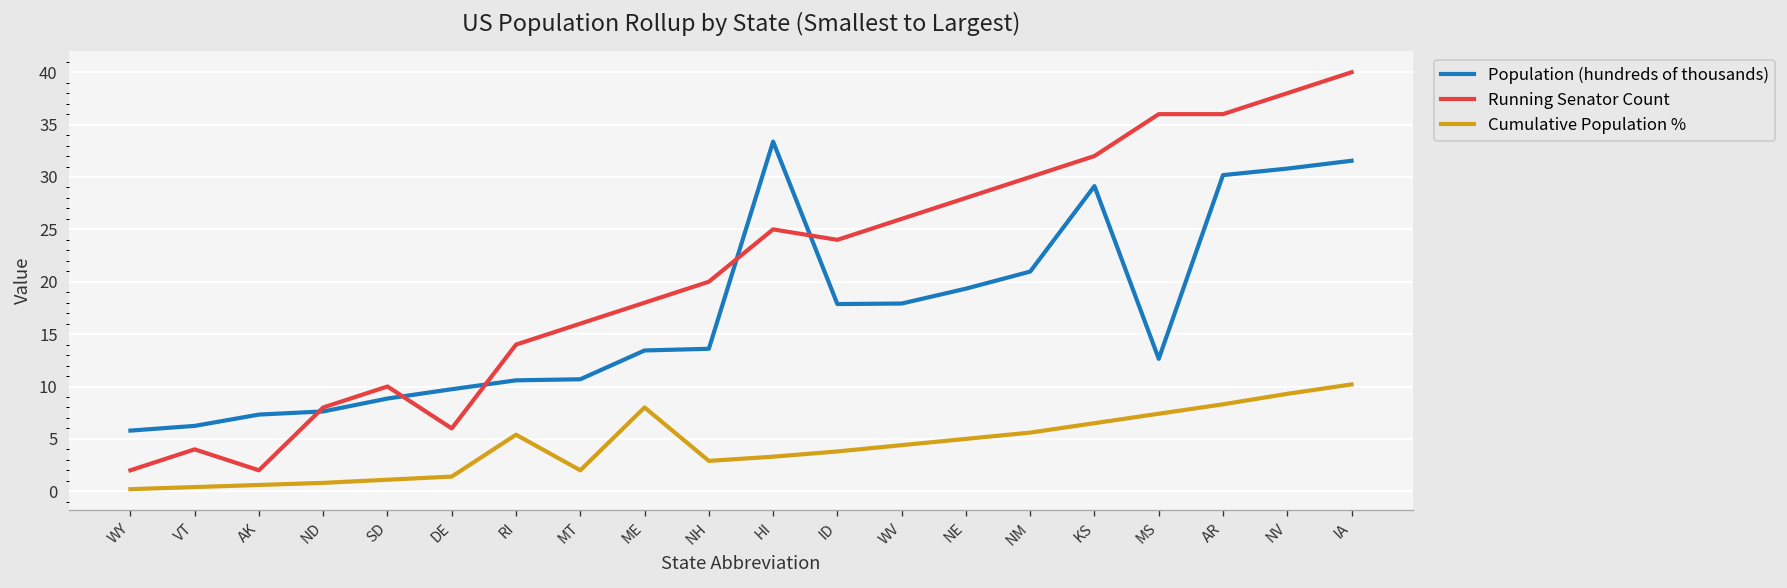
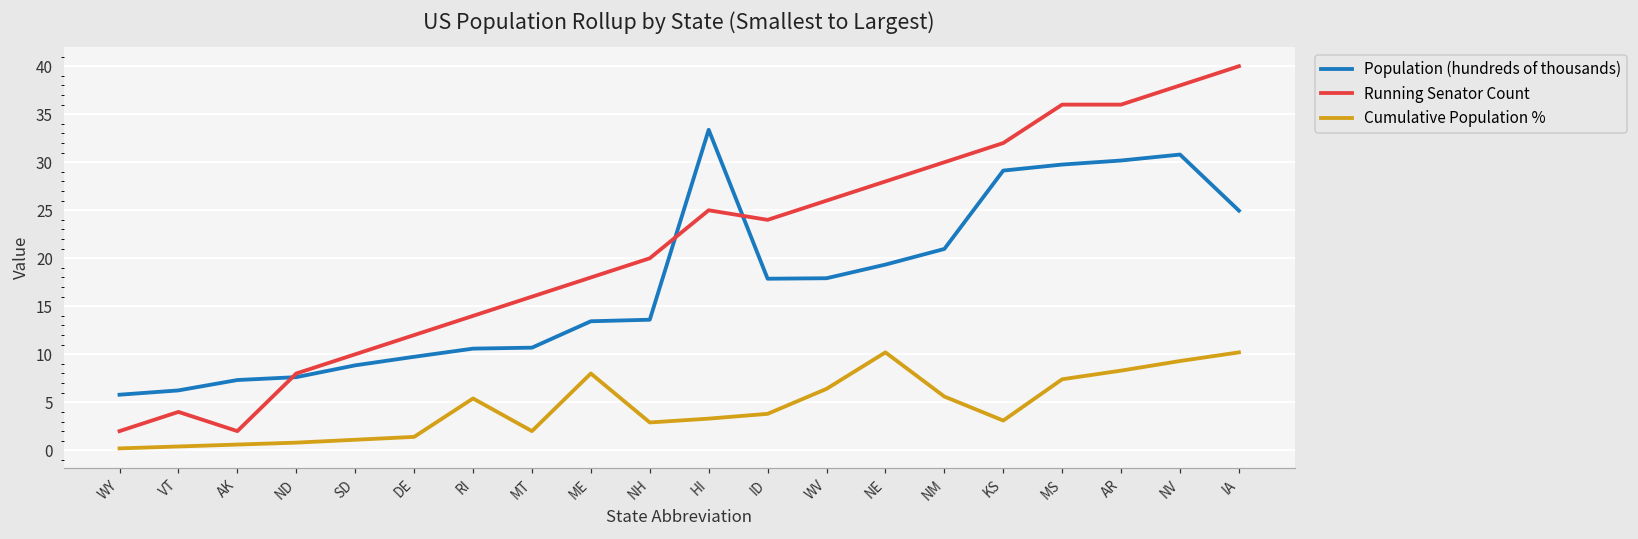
  {
    "Population (hundreds of thousands)": {
      "WY": 6,
      "VT": 6,
      "AK": 7,
      "ND": 8,
      "SD": 9,
      "DE": 10,
      "RI": 11,
      "MT": 11,
      "ME": 13,
      "NH": 14,
      "HI": 33,
      "ID": 18,
      "WV": 18,
      "NE": 19,
      "NM": 21,
      "KS": 29,
-     "MS": 13,
+     "MS": 30,
      "AR": 30,
      "NV": 31,
-     "IA": 32
+     "IA": 25
    },
    "Running Senator Count": {
      "WY": 2,
      "VT": 4,
      "AK": 2,
      "ND": 8,
      "SD": 10,
-     "DE": 6,
+     "DE": 12,
      "RI": 14,
      "MT": 16,
      "ME": 18,
      "NH": 20,
      "HI": 25,
      "ID": 24,
      "WV": 26,
      "NE": 28,
      "NM": 30,
      "KS": 32,
      "MS": 36,
      "AR": 36,
      "NV": 38,
      "IA": 40
    },
    "Cumulative Population %": {
      "WY": 0,
      "VT": 0,
      "AK": 1,
      "ND": 1,
      "SD": 1,
      "DE": 1,
      "RI": 5,
      "MT": 2,
      "ME": 8,
      "NH": 3,
      "HI": 3,
      "ID": 4,
-     "WV": 4,
-     "NE": 5,
+     "WV": 6,
+     "NE": 10,
      "NM": 6,
-     "KS": 7,
+     "KS": 3,
      "MS": 7,
      "AR": 8,
      "NV": 9,
      "IA": 10
    }
  }
